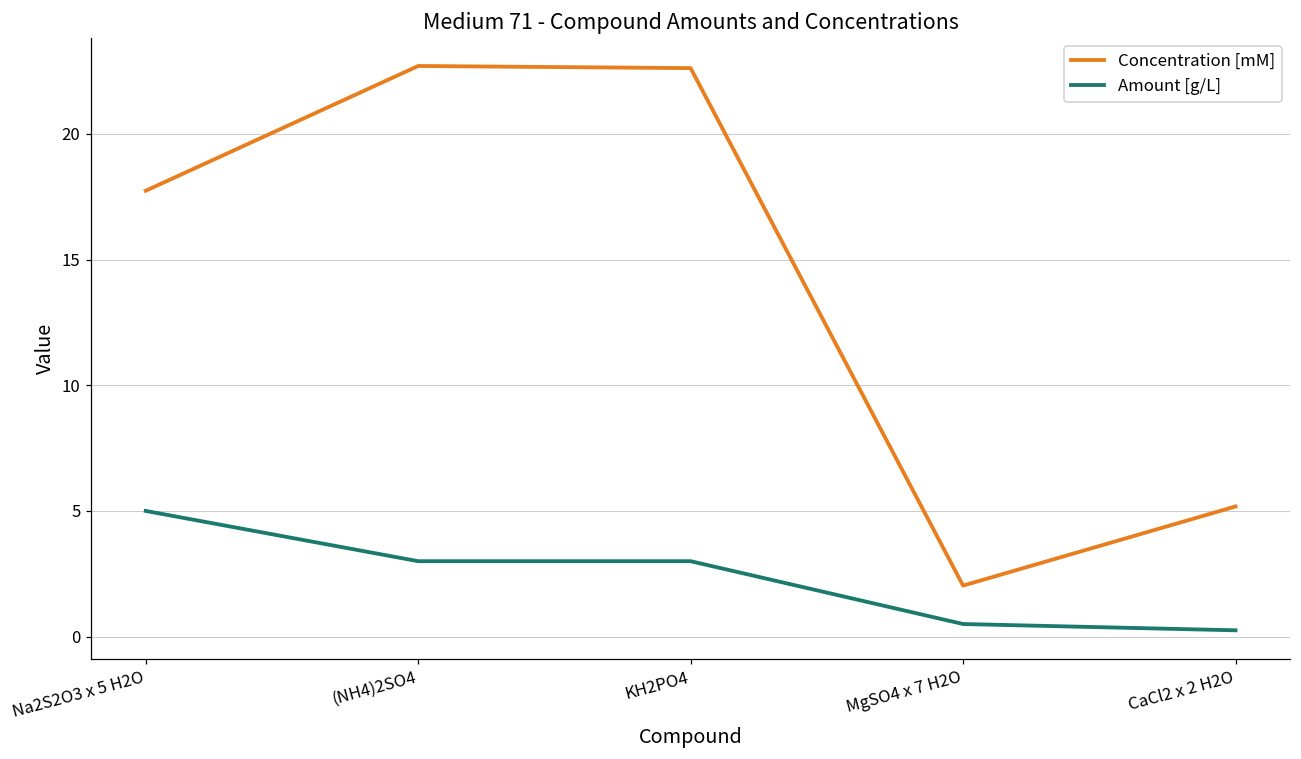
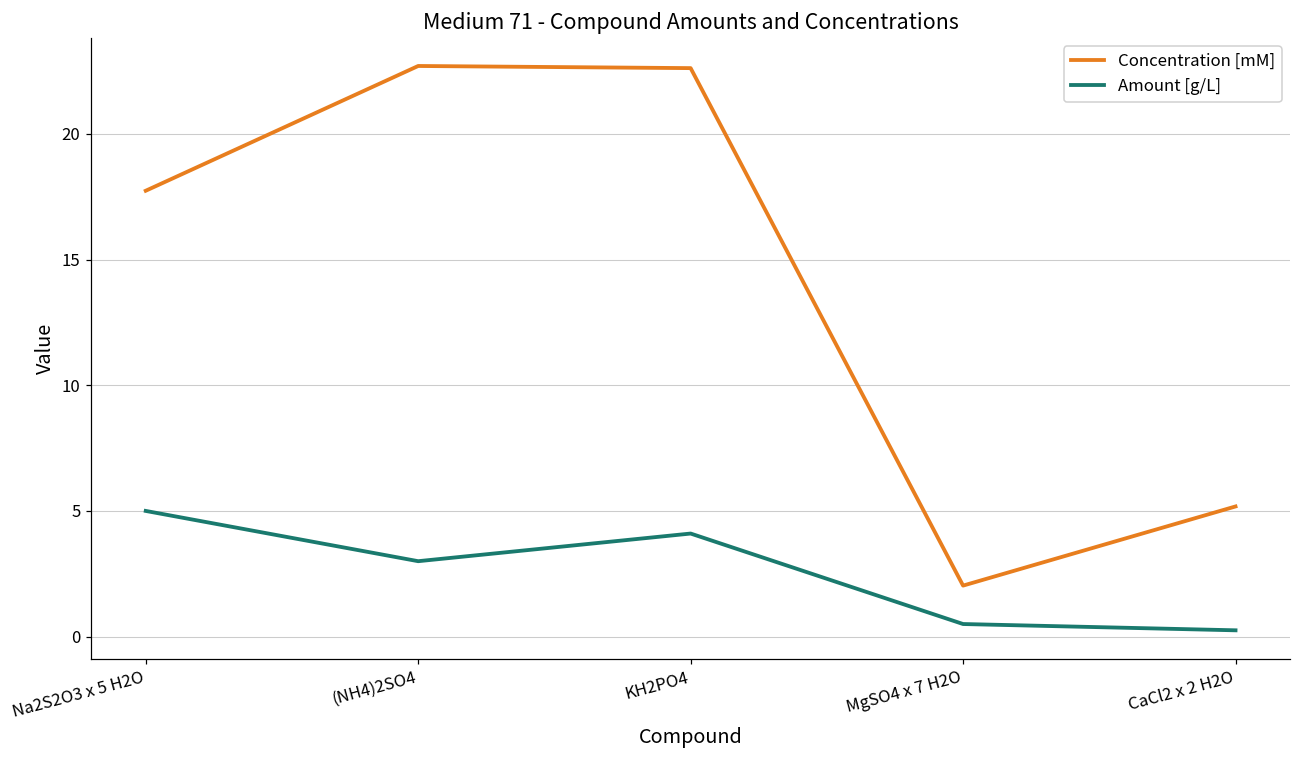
  {
    "Concentration [mM]": {
      "Na2S2O3 x 5 H2O": 17.7,
      "(NH4)2SO4": 22.7,
      "KH2PO4": 22.6,
      "MgSO4 x 7 H2O": 2.0,
      "CaCl2 x 2 H2O": 5.2
    },
    "Amount [g/L]": {
      "Na2S2O3 x 5 H2O": 5.0,
      "(NH4)2SO4": 3.0,
-     "KH2PO4": 3.0,
+     "KH2PO4": 4.1,
      "MgSO4 x 7 H2O": 0.5,
      "CaCl2 x 2 H2O": 0.3
    }
  }
